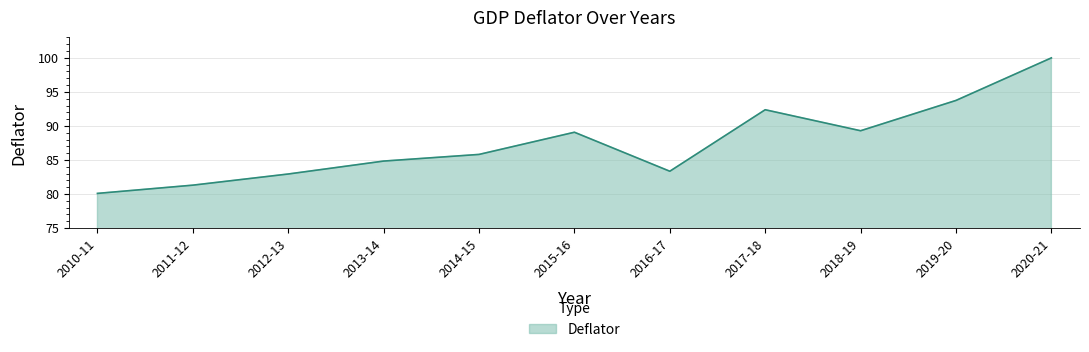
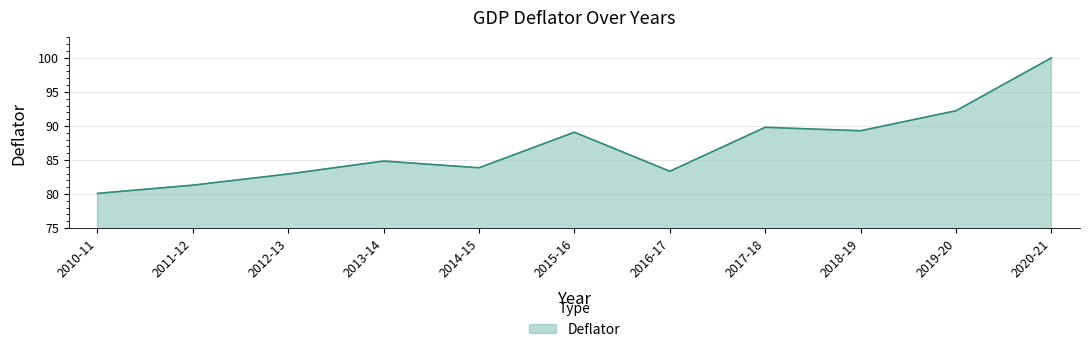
  {
    "2010-11": 80,
    "2011-12": 81,
    "2012-13": 83,
    "2013-14": 85,
-   "2014-15": 86,
+   "2014-15": 84,
    "2015-16": 89,
    "2016-17": 83,
-   "2017-18": 92,
+   "2017-18": 90,
    "2018-19": 89,
-   "2019-20": 94,
+   "2019-20": 92,
    "2020-21": 100
  }
